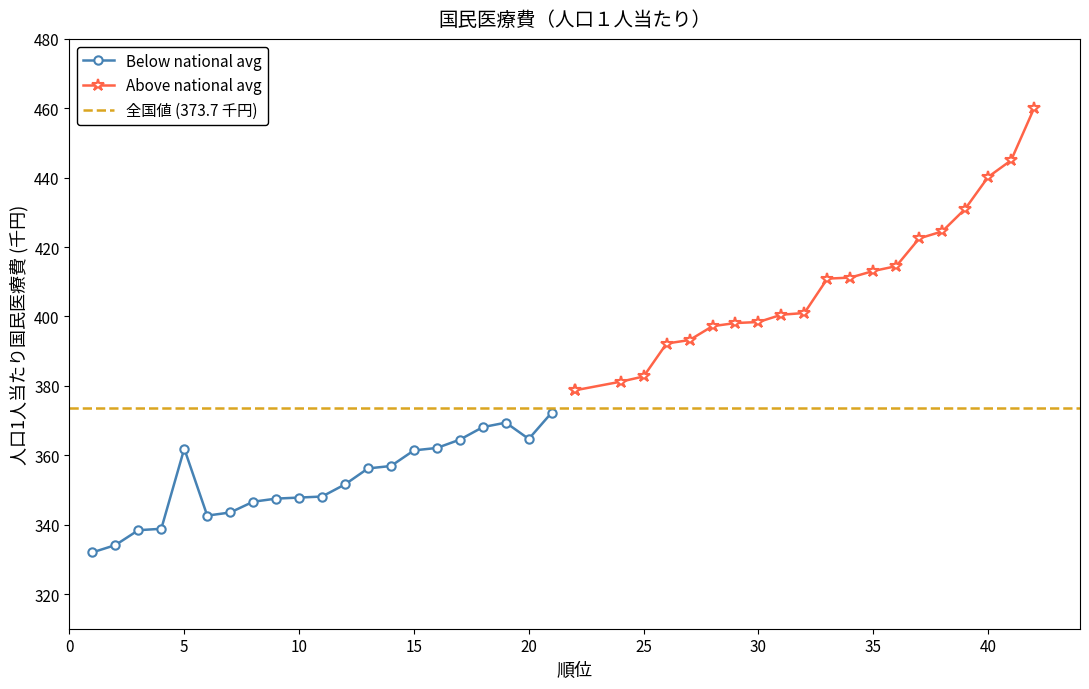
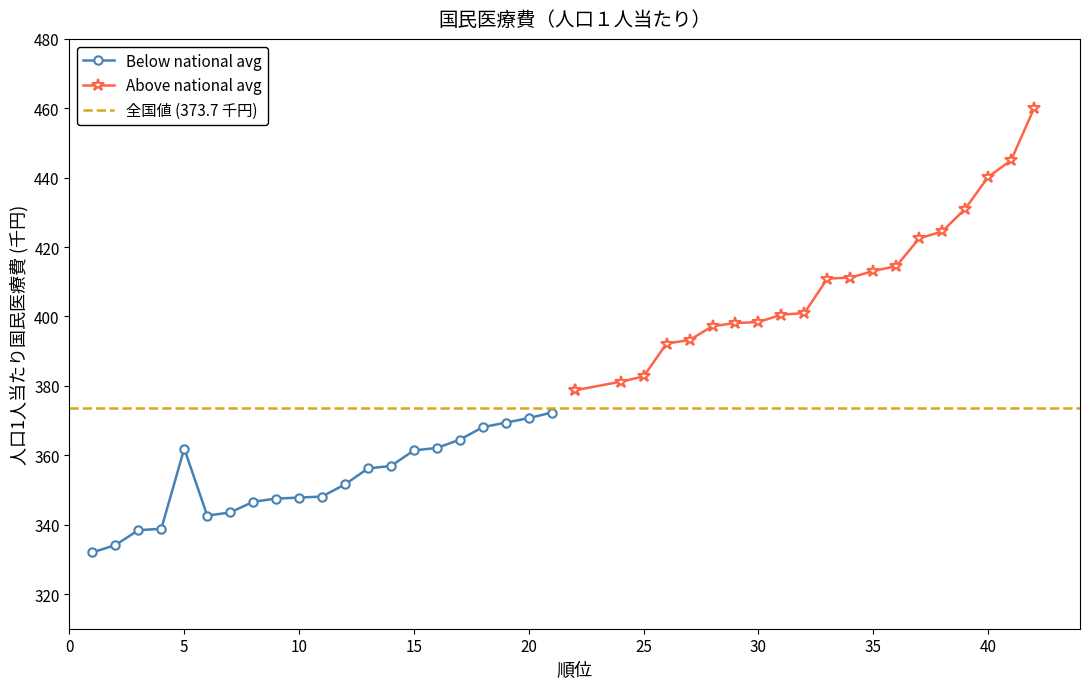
  {
    "Below national avg": {
      "5": 362,
      "10": 348,
      "15": 361,
-     "20": 365
+     "20": 371
    }
  }
